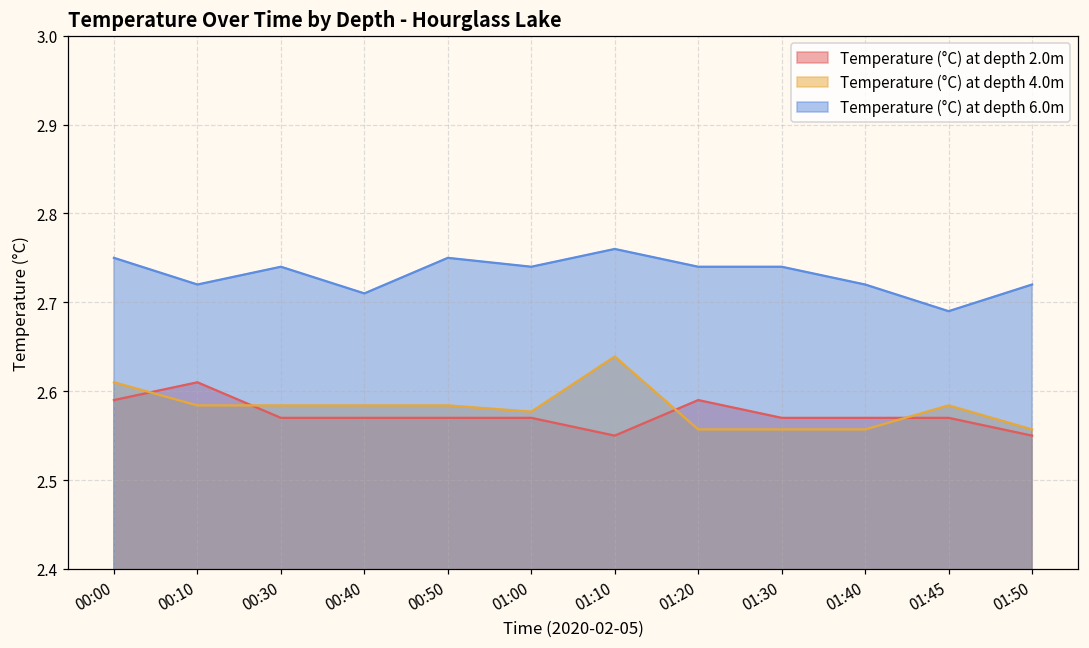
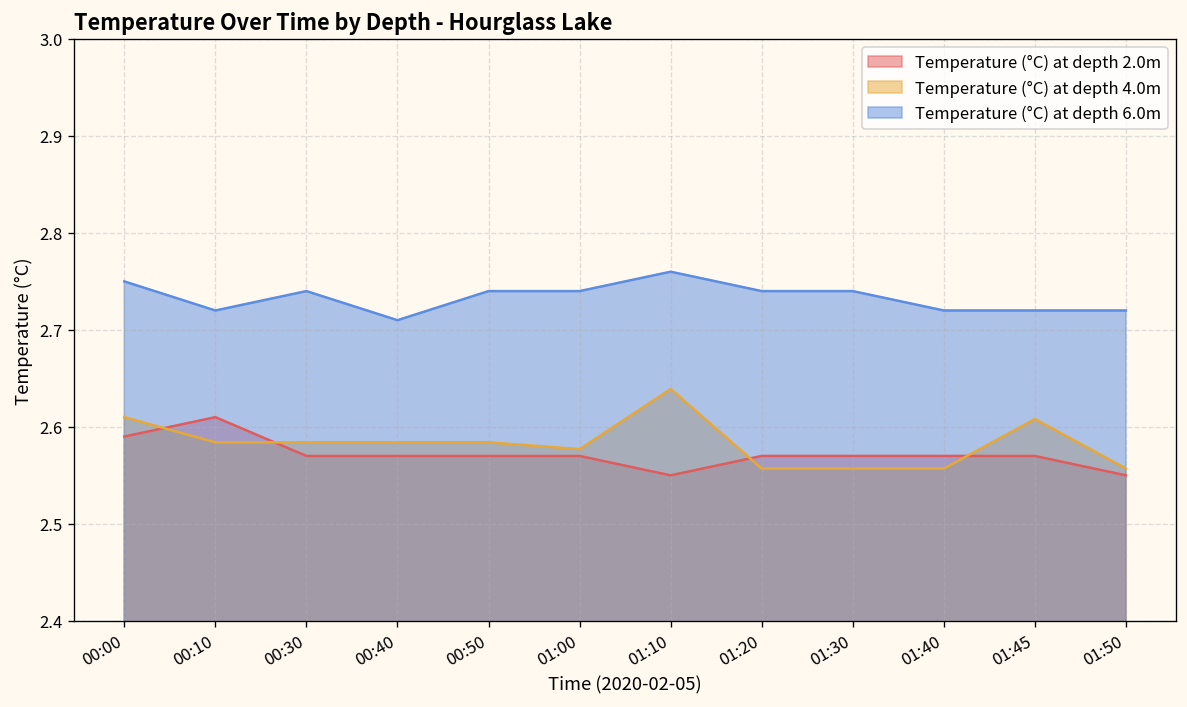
  {
    "Temperature (°C) at depth 2.0m": {
      "00:00": 2.59,
      "00:10": 2.61,
      "00:30": 2.57,
      "00:40": 2.57,
      "00:50": 2.57,
      "01:00": 2.57,
      "01:10": 2.55,
-     "01:20": 2.59,
+     "01:20": 2.57,
      "01:30": 2.57,
      "01:40": 2.57,
      "01:45": 2.57,
      "01:50": 2.55
    },
    "Temperature (°C) at depth 4.0m": {
      "00:00": 2.61,
      "00:10": 2.58,
      "00:30": 2.58,
      "00:40": 2.58,
      "00:50": 2.58,
      "01:00": 2.58,
      "01:10": 2.64,
      "01:20": 2.56,
      "01:30": 2.56,
      "01:40": 2.56,
-     "01:45": 2.58,
+     "01:45": 2.61,
      "01:50": 2.56
    },
    "Temperature (°C) at depth 6.0m": {
      "00:00": 2.75,
      "00:10": 2.72,
      "00:30": 2.74,
      "00:40": 2.71,
-     "00:50": 2.75,
+     "00:50": 2.74,
      "01:00": 2.74,
      "01:10": 2.76,
      "01:20": 2.74,
      "01:30": 2.74,
      "01:40": 2.72,
-     "01:45": 2.69,
+     "01:45": 2.72,
      "01:50": 2.72
    }
  }
